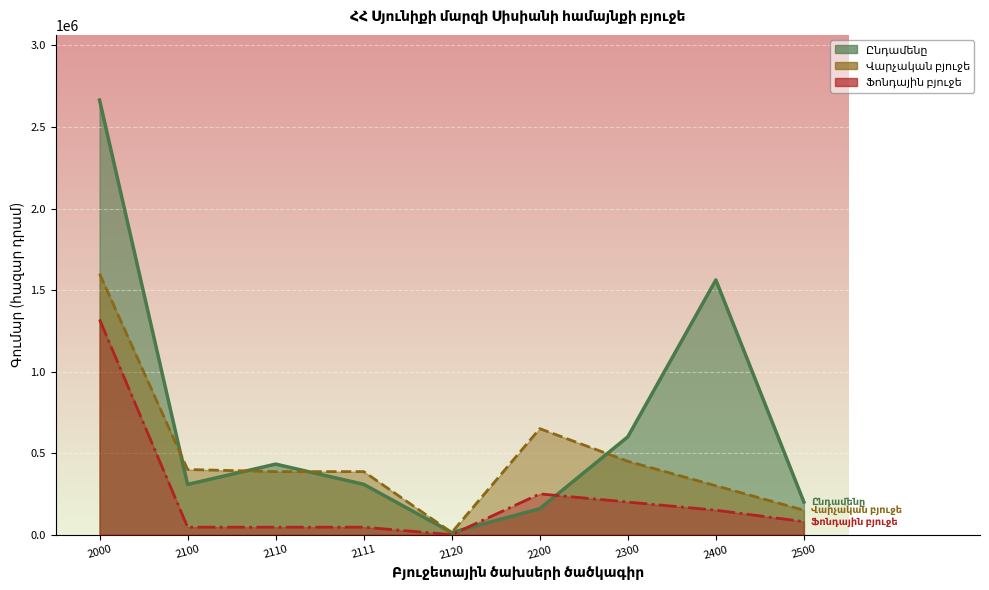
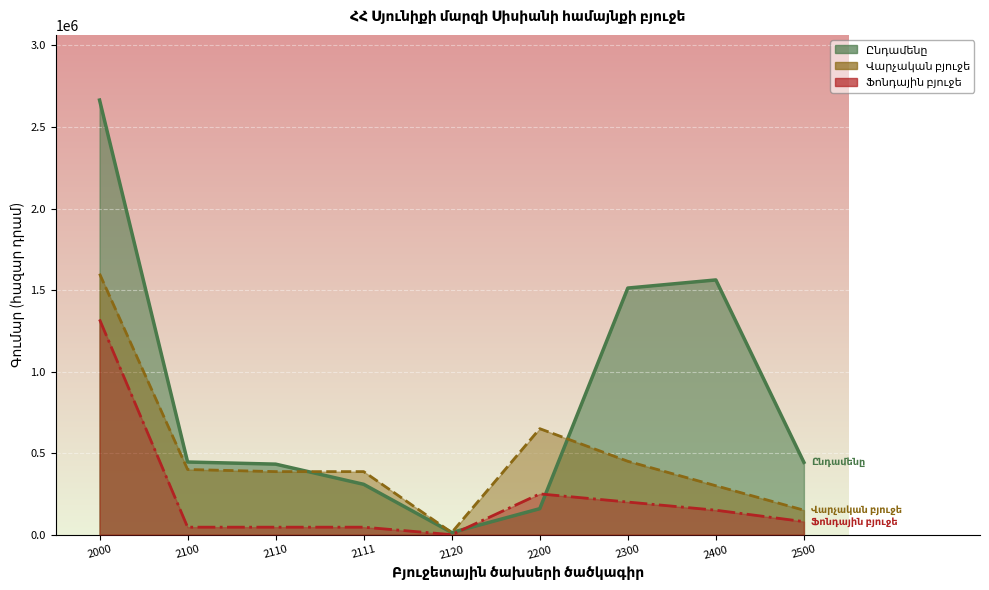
  {
    "Ընդամենը": {
      "2000": 2670000,
-     "2100": 310000,
+     "2100": 450000,
      "2110": 430000,
      "2111": 310000,
      "2200": 160000,
-     "2300": 600000,
+     "2300": 1510000,
      "2400": 1560000,
-     "2500": 200000
+     "2500": 440000
    }
  }
